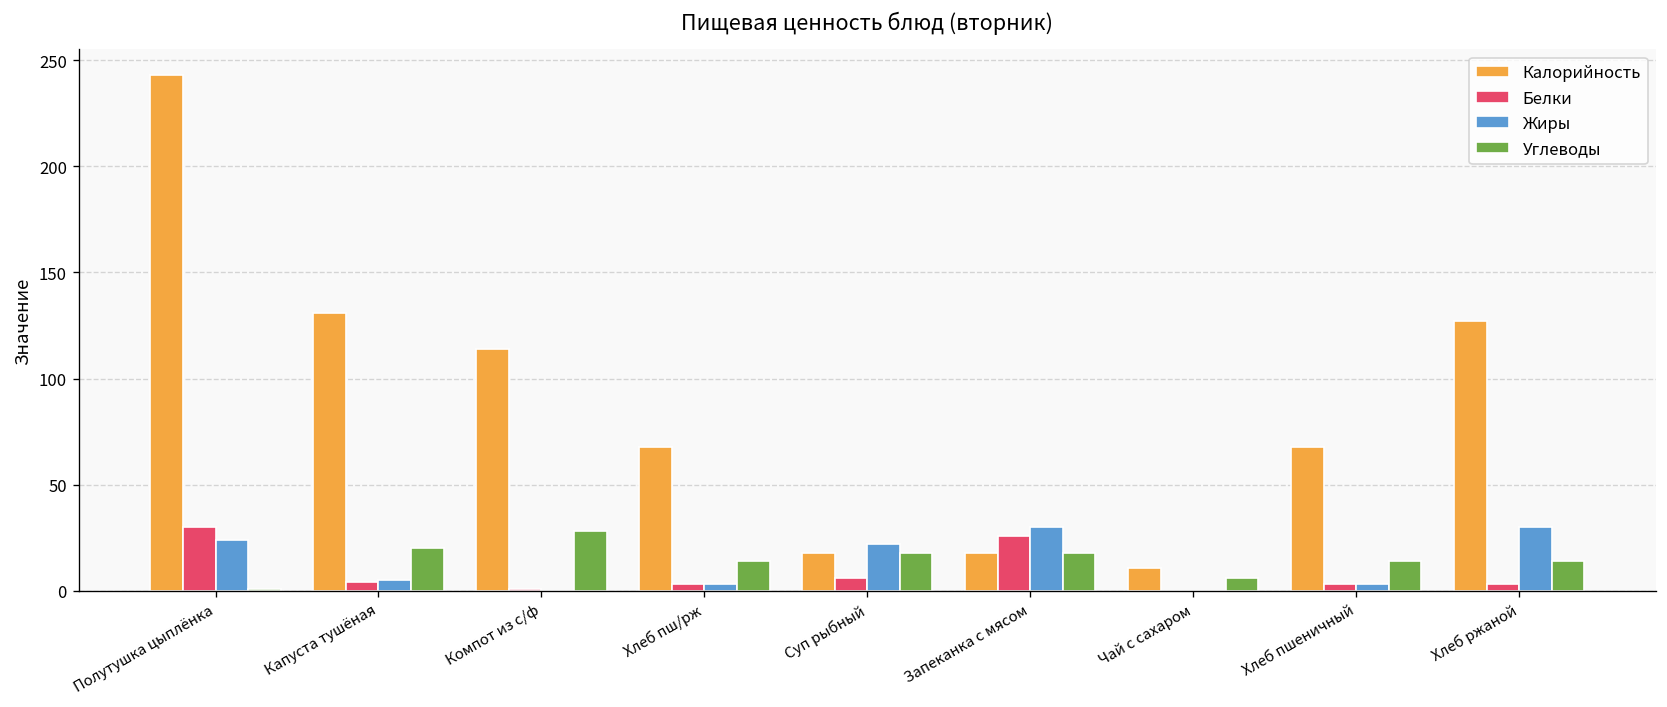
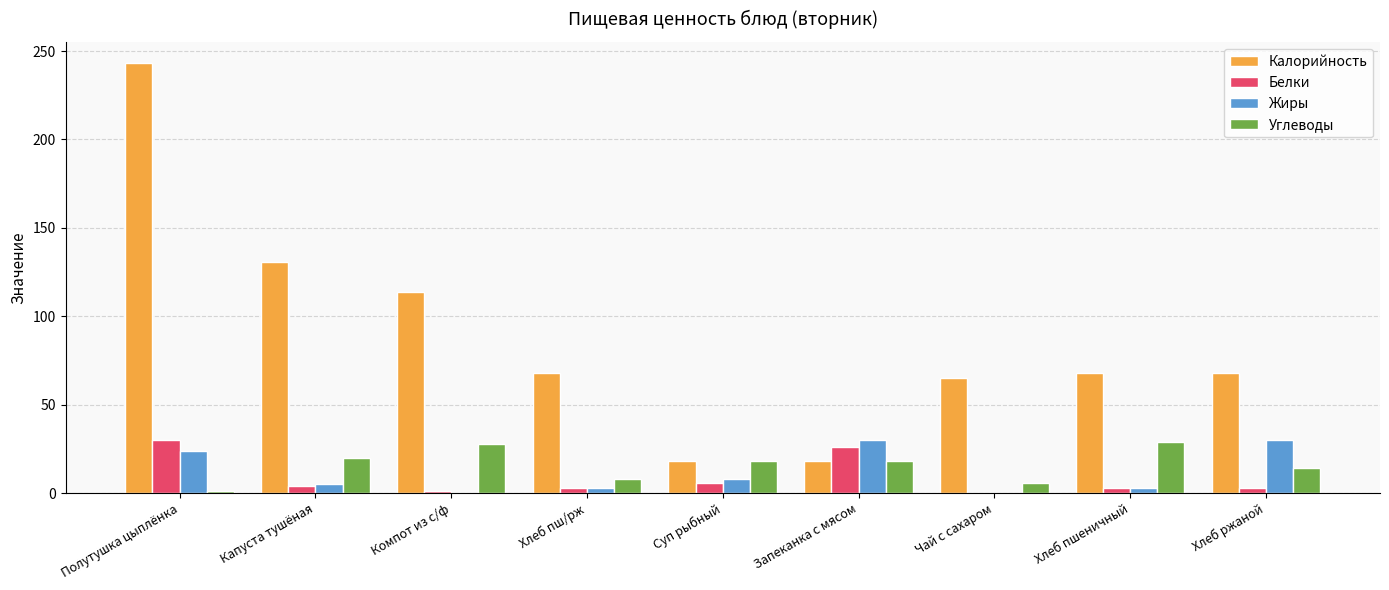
  {
    "Калорийность": {
      "Полутушка цыплёнка": 243,
      "Капуста тушёная": 131,
      "Компот из с/ф": 114,
      "Хлеб пш/рж": 68,
      "Суп рыбный": 18,
      "Запеканка с мясом": 18,
-     "Чай с сахаром": 11,
+     "Чай с сахаром": 65,
      "Хлеб пшеничный": 68,
-     "Хлеб ржаной": 127
+     "Хлеб ржаной": 68
    },
    "Белки": {
      "Полутушка цыплёнка": 30,
      "Капуста тушёная": 4,
      "Хлеб пш/рж": 3,
      "Суп рыбный": 6,
      "Запеканка с мясом": 26,
      "Чай с сахаром": 0,
      "Хлеб пшеничный": 3,
      "Хлеб ржаной": 3
    },
    "Жиры": {
      "Полутушка цыплёнка": 24,
      "Капуста тушёная": 5,
      "Компот из с/ф": 0,
      "Хлеб пш/рж": 3,
-     "Суп рыбный": 22,
+     "Суп рыбный": 8,
      "Запеканка с мясом": 30,
      "Чай с сахаром": 0,
      "Хлеб пшеничный": 3,
      "Хлеб ржаной": 30
    },
    "Углеводы": {
      "Капуста тушёная": 20,
      "Компот из с/ф": 28,
-     "Хлеб пш/рж": 14,
+     "Хлеб пш/рж": 8,
      "Суп рыбный": 18,
      "Запеканка с мясом": 18,
      "Чай с сахаром": 6,
-     "Хлеб пшеничный": 14,
+     "Хлеб пшеничный": 29,
      "Хлеб ржаной": 14
    }
  }
